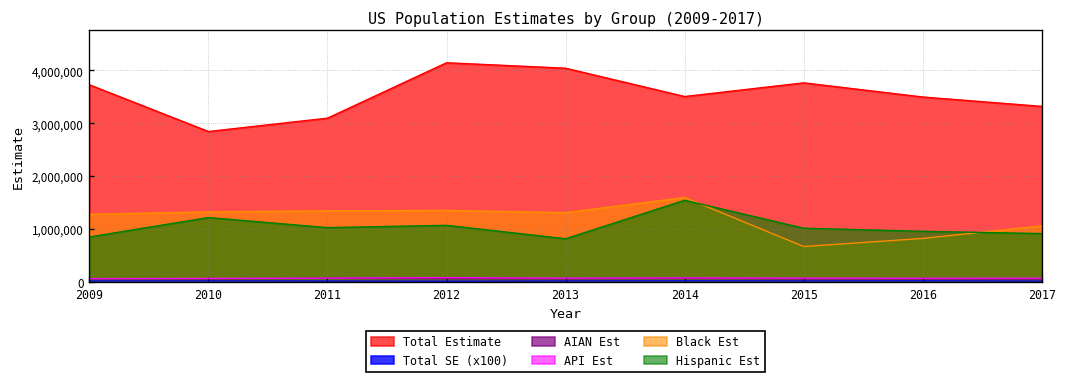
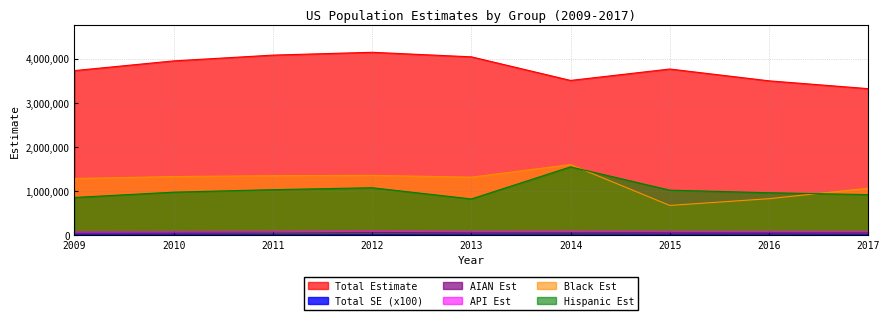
  {
    "Total Estimate": {
      "2009": "3,700,000",
-     "2010": "2,800,000",
-     "2011": "3,100,000",
+     "2010": "4,000,000",
+     "2011": "4,100,000",
      "2012": "4,100,000",
      "2013": "4,000,000",
      "2014": "3,500,000",
      "2015": "3,800,000",
      "2016": "3,500,000",
      "2017": "3,300,000"
    },
    "Black Est": {
      "2009": "1,300,000",
      "2010": "1,300,000",
      "2011": "1,300,000",
      "2012": "1,400,000",
      "2013": "1,300,000",
      "2015": "700,000",
      "2016": "800,000",
      "2017": "1,100,000"
    },
    "Hispanic Est": {
      "2009": "900,000",
-     "2010": "1,200,000",
+     "2010": "1,000,000",
      "2011": "1,000,000",
      "2012": "1,100,000",
      "2013": "800,000",
      "2015": "1,000,000",
      "2016": "1,000,000",
      "2017": "900,000"
    }
  }
